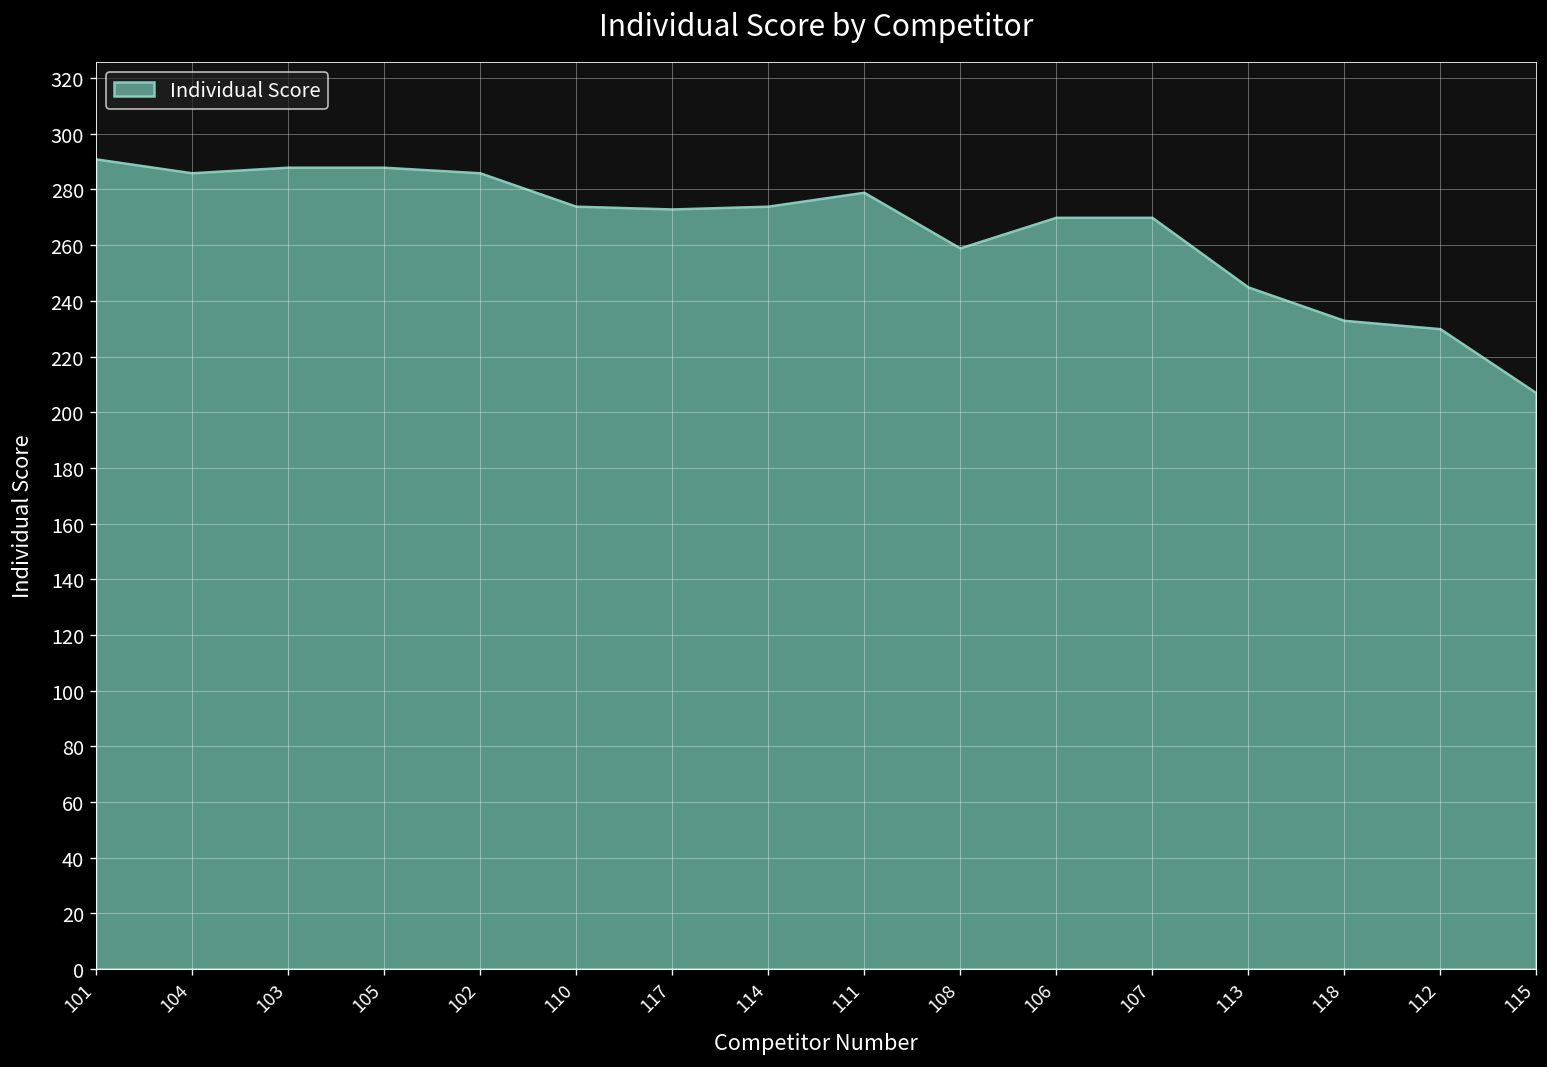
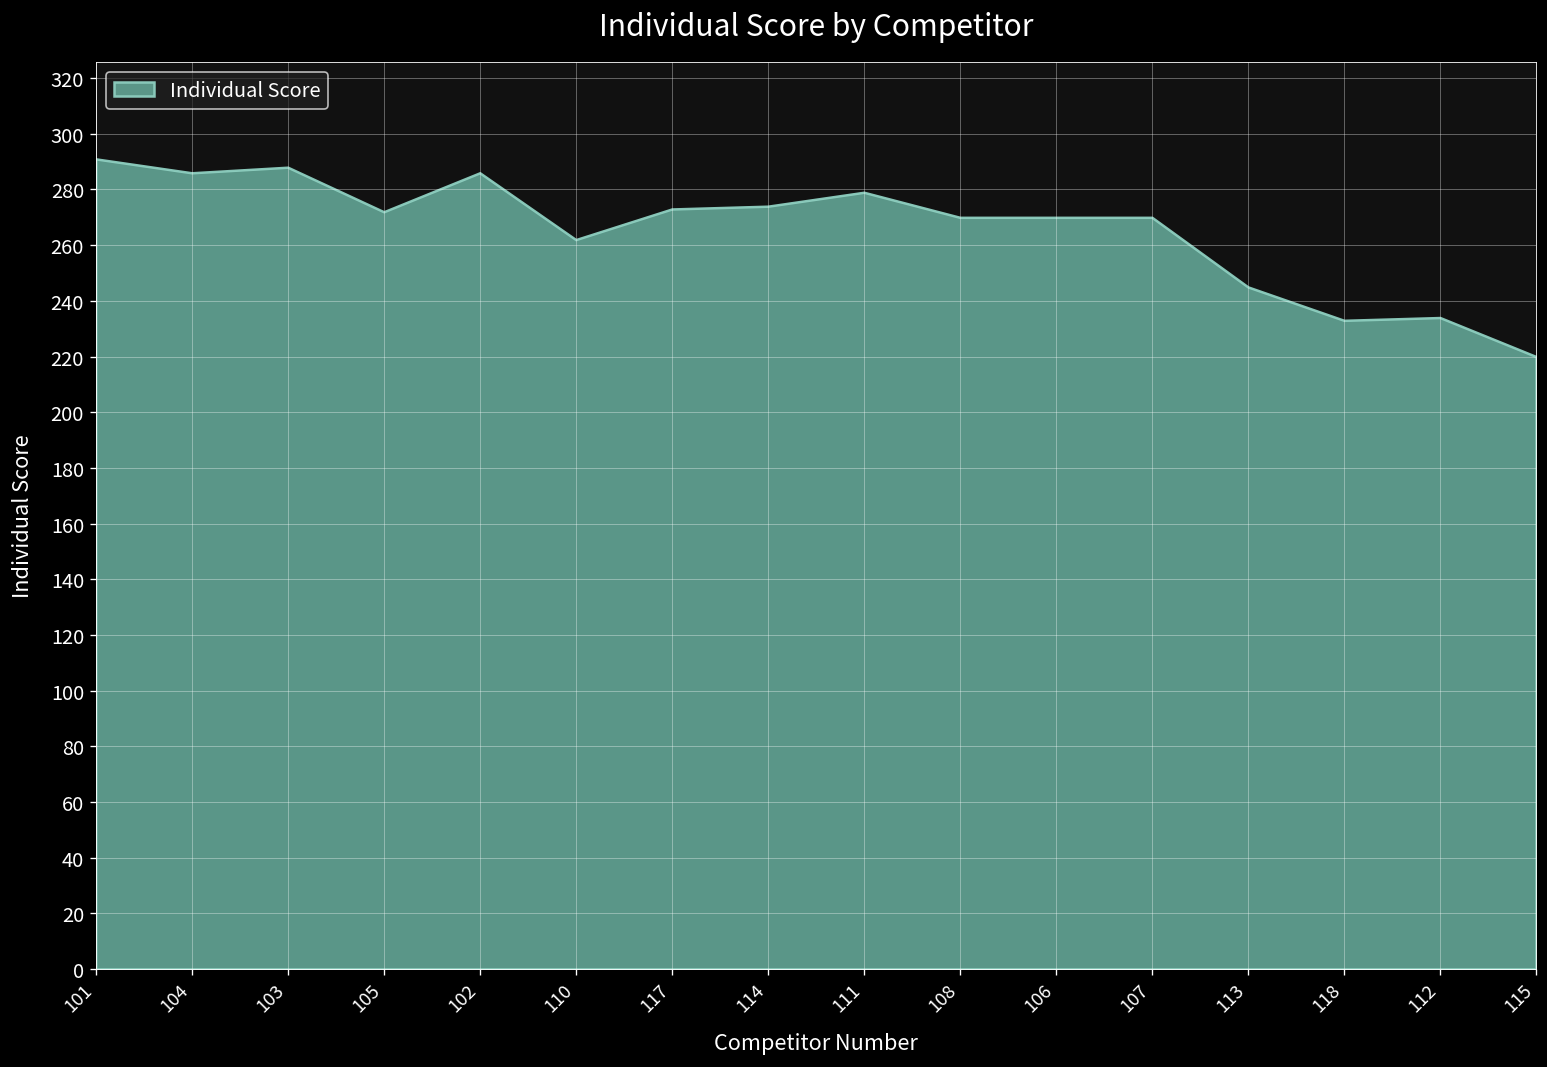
  {
    "101": 291,
    "104": 286,
    "103": 288,
-   "105": 288,
+   "105": 272,
    "102": 286,
-   "110": 274,
+   "110": 262,
    "117": 273,
    "114": 274,
    "111": 279,
-   "108": 259,
+   "108": 270,
    "106": 270,
    "107": 270,
    "113": 245,
    "118": 233,
-   "112": 230,
-   "115": 207
+   "112": 234,
+   "115": 220
  }
